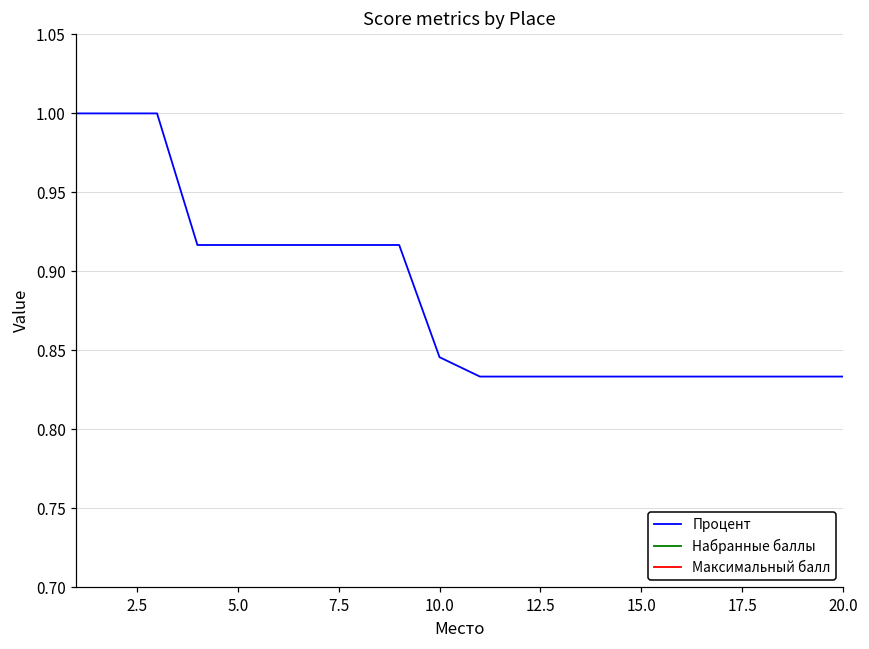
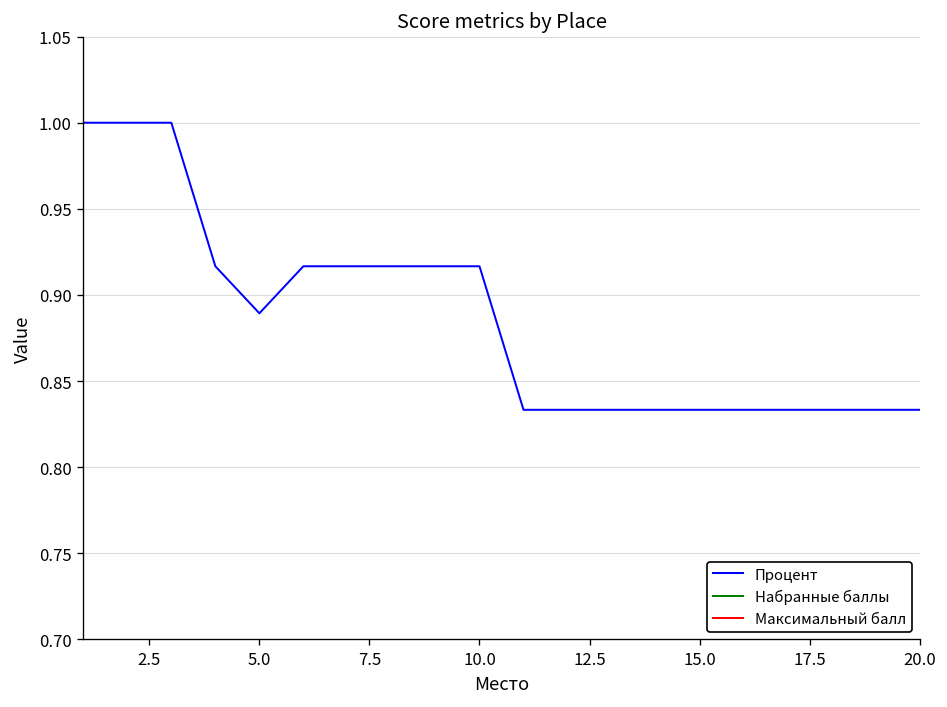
  {
    "Процент": {
-     "5.0": 0.917,
-     "10.0": 0.846,
+     "5.0": 0.889,
+     "10.0": 0.917,
      "15.0": 0.833,
      "20.0": 0.833
    }
  }
